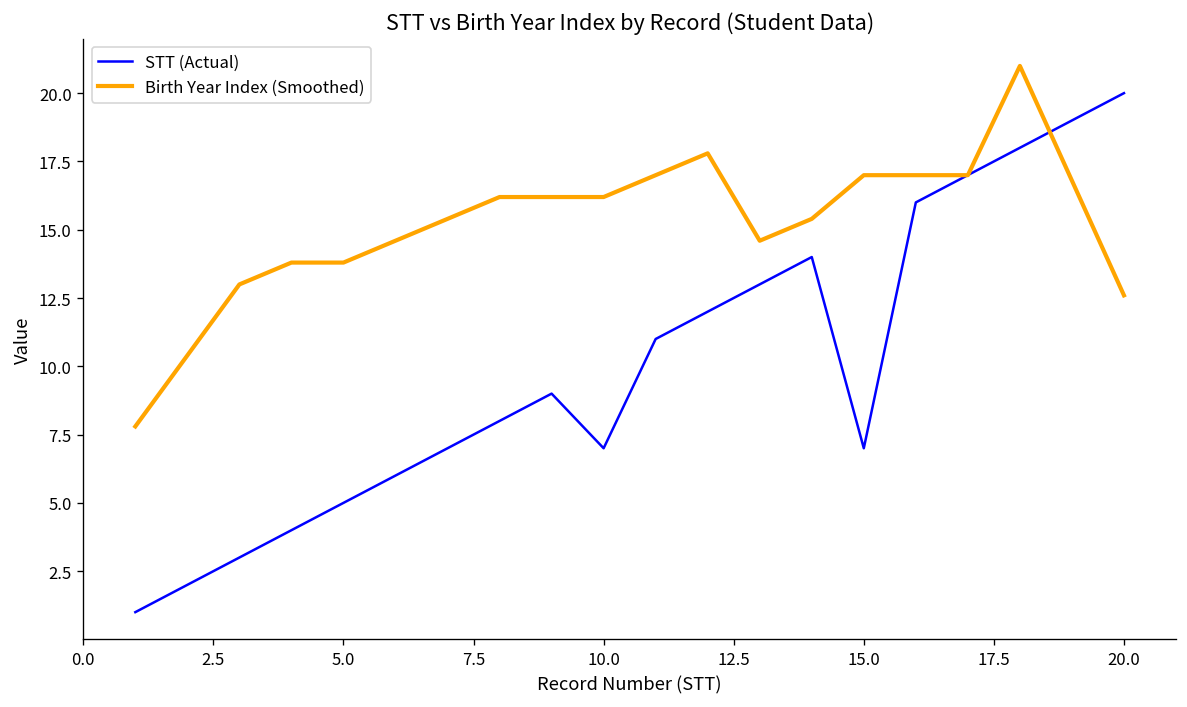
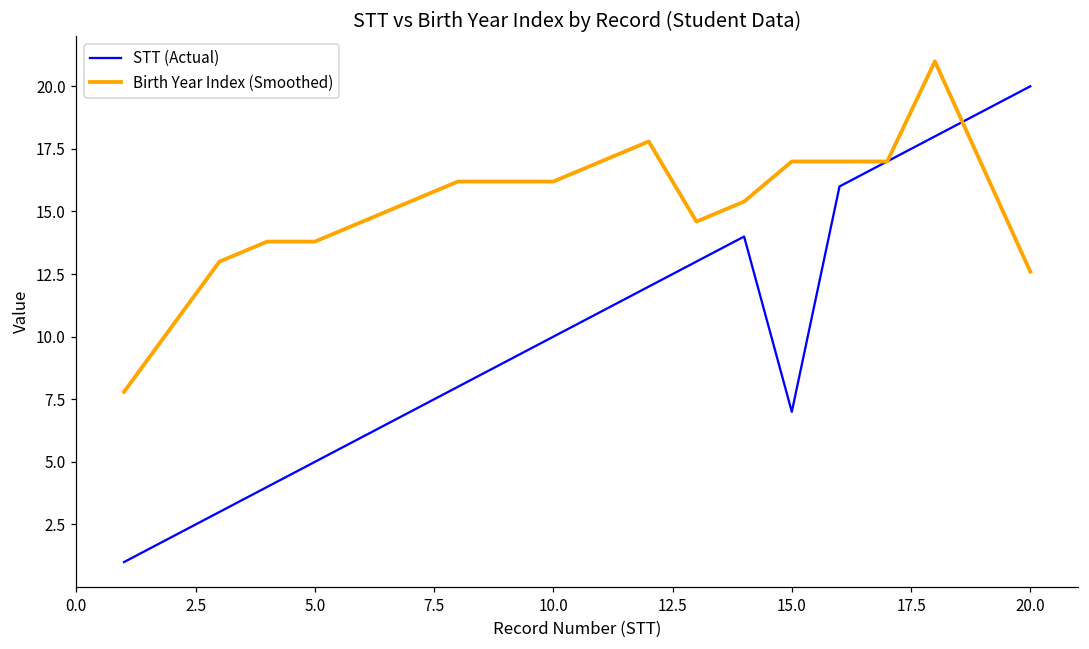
  {
    "STT (Actual)": {
      "5.0": 5,
-     "10.0": 7,
+     "10.0": 10,
      "15.0": 7,
      "20.0": 20
    },
    "Birth Year Index (Smoothed)": {
      "5.0": 13.8,
      "10.0": 16.2,
      "15.0": 17,
      "20.0": 12.6
    }
  }
